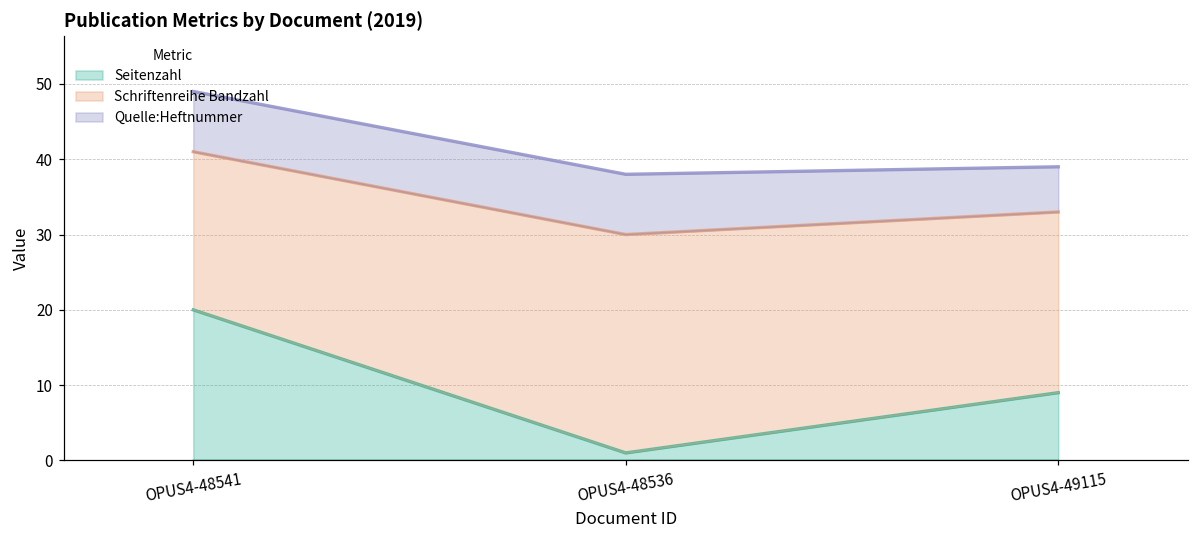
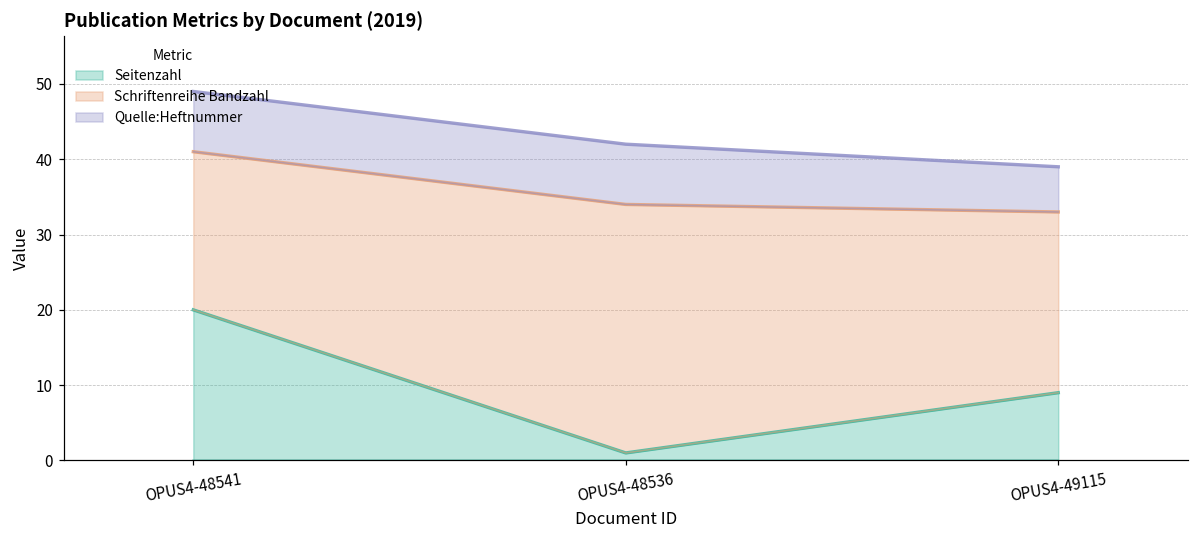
  {
    "Schriftenreihe Bandzahl": {
      "OPUS4-48541": 21,
-     "OPUS4-48536": 29,
+     "OPUS4-48536": 33,
      "OPUS4-49115": 24
    }
  }
